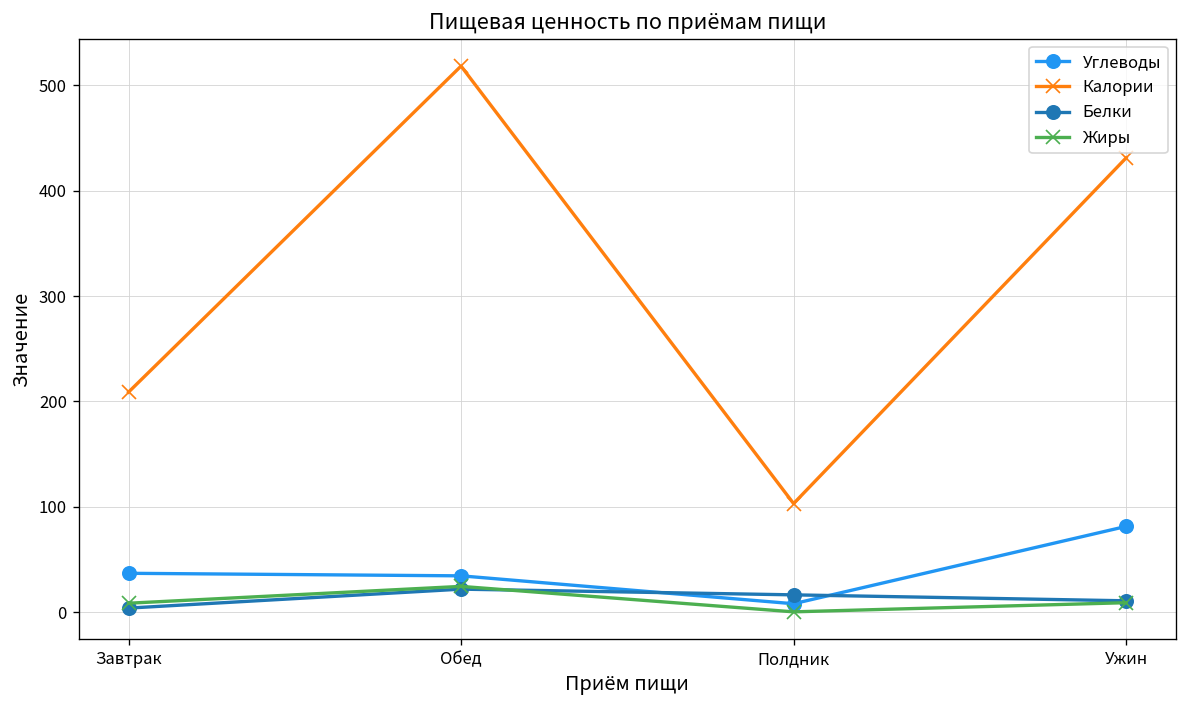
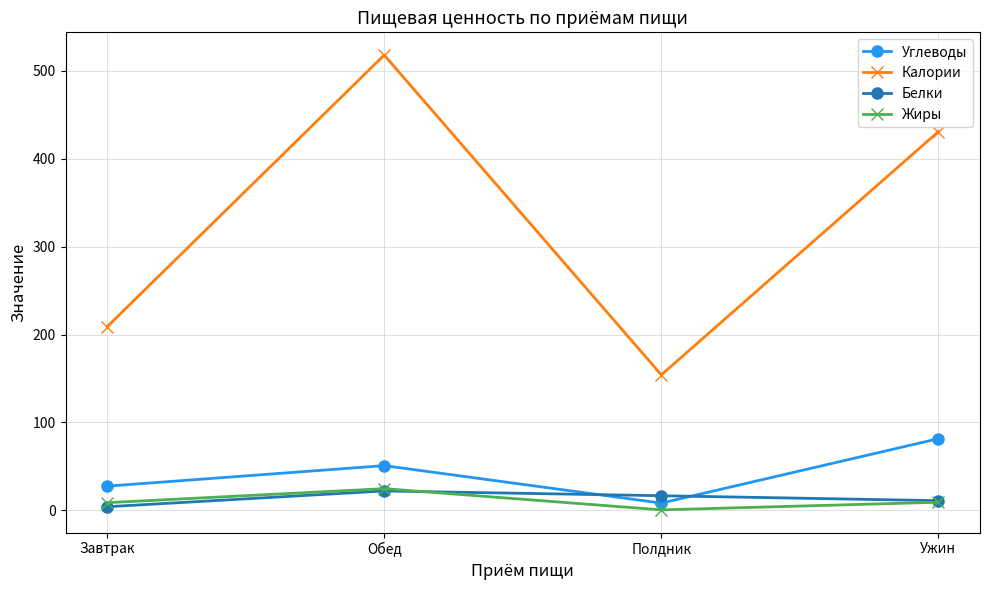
  {
    "Углеводы": {
-     "Завтрак": 40,
-     "Обед": 30,
+     "Завтрак": 30,
+     "Обед": 50,
      "Полдник": 10,
      "Ужин": 80
    },
    "Калории": {
      "Завтрак": 210,
      "Обед": 520,
-     "Полдник": 100,
+     "Полдник": 150,
      "Ужин": 430
    },
    "Белки": {
      "Завтрак": 0,
      "Полдник": 20
    },
    "Жиры": {
      "Завтрак": 10,
      "Полдник": 0
    }
  }
